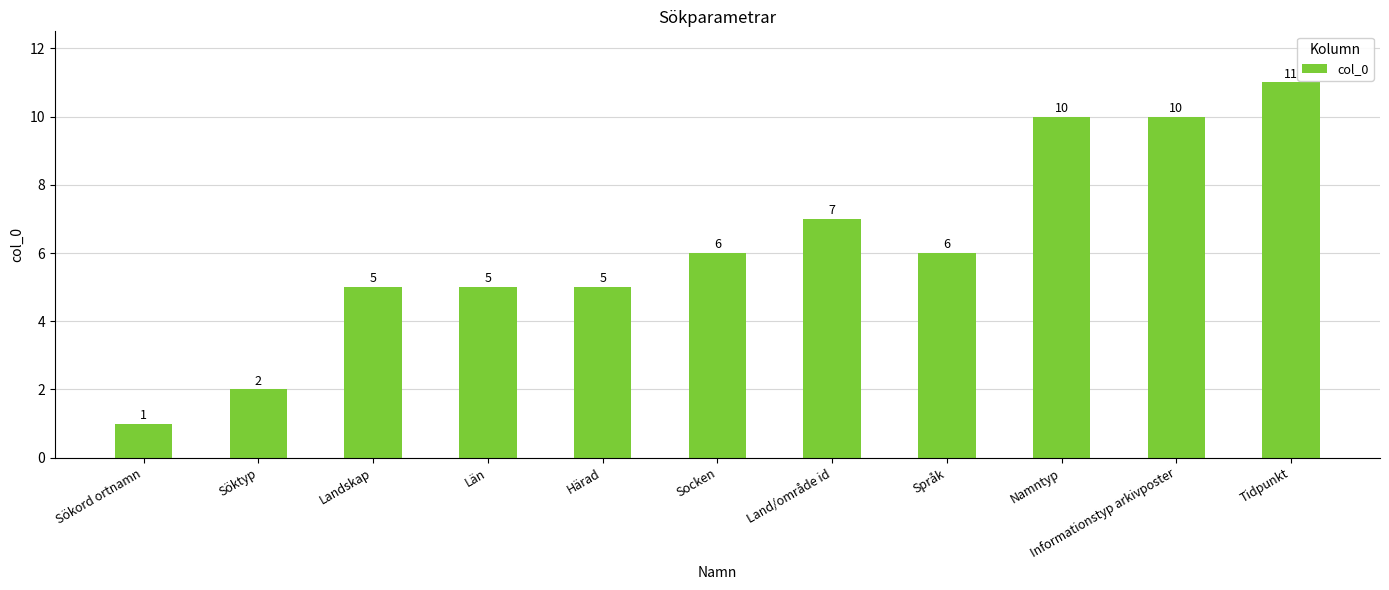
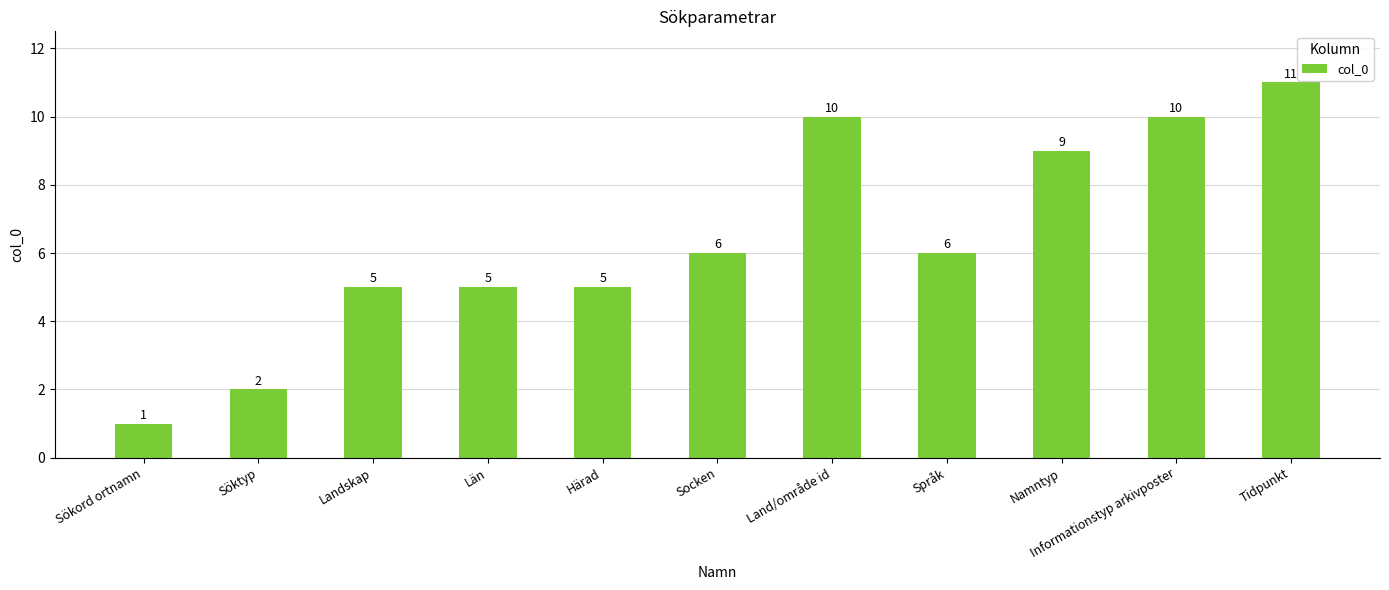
  {
    "Sökord ortnamn": 1,
    "Söktyp": 2,
    "Landskap": 5,
    "Län": 5,
    "Härad": 5,
    "Socken": 6,
-   "Land/område id": 7,
+   "Land/område id": 10,
    "Språk": 6,
-   "Namntyp": 10,
+   "Namntyp": 9,
    "Informationstyp arkivposter": 10
  }
